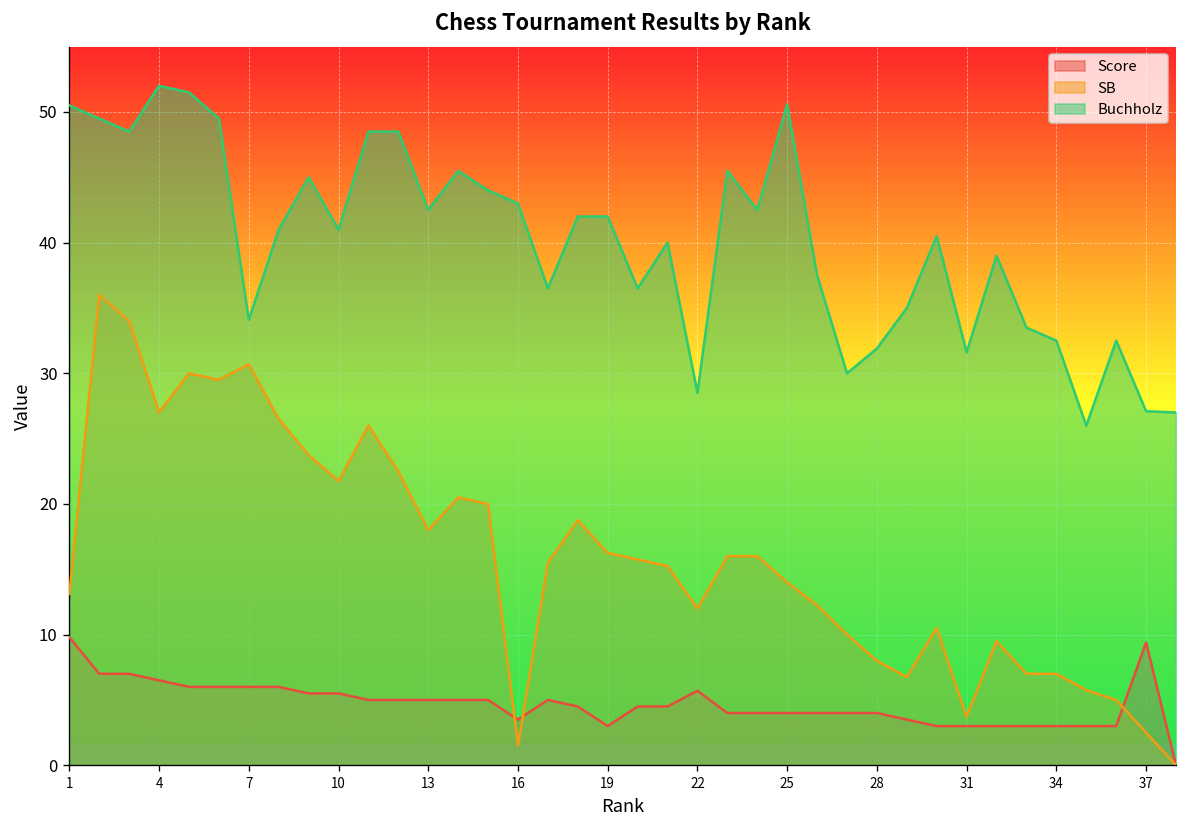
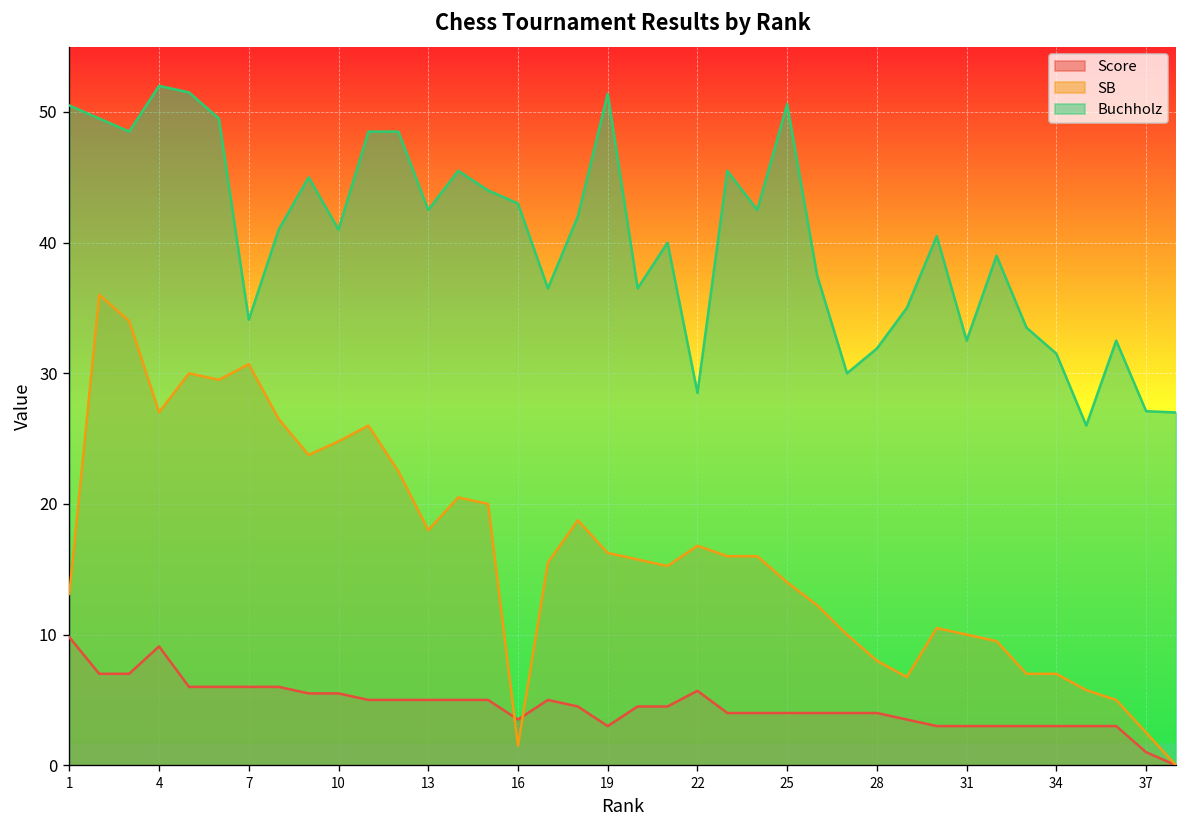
  {
    "Score": {
      "1": 9.8,
-     "4": 6.5,
+     "4": 9.1,
      "7": 6.0,
      "10": 5.5,
      "13": 5.0,
      "16": 3.5,
      "19": 3.0,
      "22": 5.7,
      "25": 4.0,
      "28": 4.0,
      "31": 3.0,
      "34": 3.0,
-     "37": 9.4
+     "37": 1.0
    },
    "SB": {
      "1": 13.1,
      "4": 27.0,
      "7": 30.7,
-     "10": 21.8,
+     "10": 24.8,
      "13": 18.0,
      "16": 1.5,
      "19": 16.3,
-     "22": 12.0,
+     "22": 16.8,
      "25": 14.0,
      "28": 8.0,
-     "31": 3.7,
+     "31": 10.0,
      "34": 7.0,
      "37": 2.5
    },
    "Buchholz": {
      "1": 50.5,
      "4": 52.0,
      "7": 34.1,
      "10": 41.0,
      "13": 42.5,
      "16": 43.0,
-     "19": 42.0,
+     "19": 51.4,
      "22": 28.5,
      "25": 50.6,
      "28": 31.9,
-     "31": 31.6,
-     "34": 32.5,
+     "31": 32.5,
+     "34": 31.5,
      "37": 27.1
    }
  }
